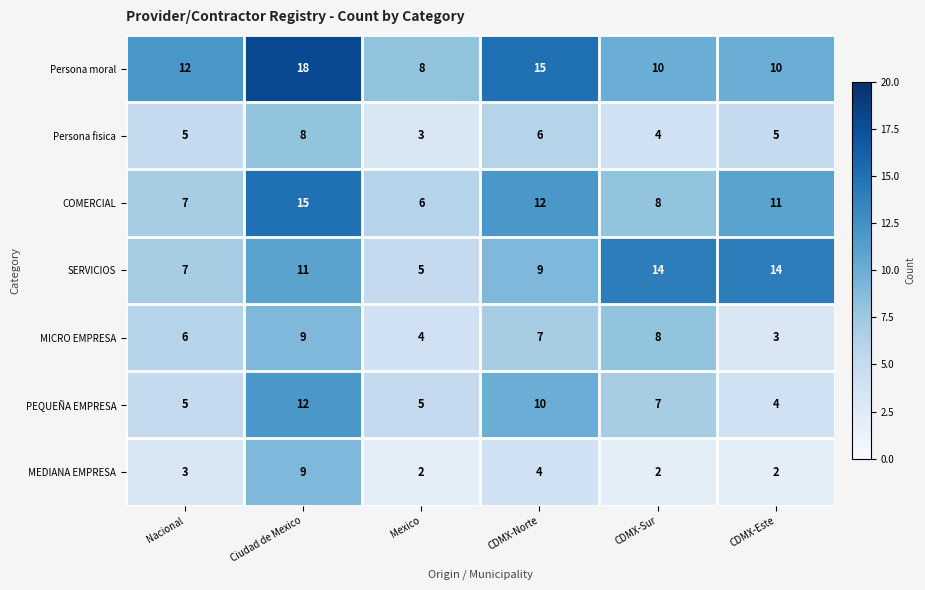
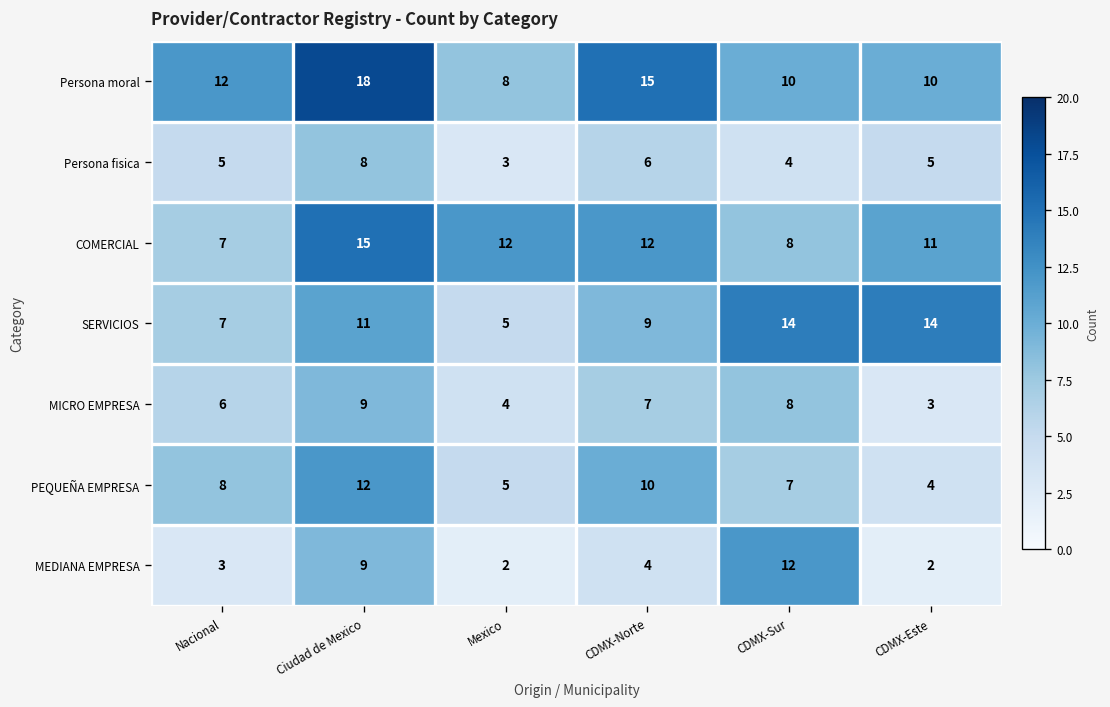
  {
    "Persona moral": {
      "Nacional": 12,
      "Ciudad de Mexico": 18,
      "Mexico": 8,
      "CDMX-Norte": 15,
      "CDMX-Sur": 10,
      "CDMX-Este": 10
    },
    "Persona fisica": {
      "Nacional": 5,
      "Ciudad de Mexico": 8,
      "Mexico": 3,
      "CDMX-Norte": 6,
      "CDMX-Sur": 4,
      "CDMX-Este": 5
    },
    "COMERCIAL": {
      "Nacional": 7,
      "Ciudad de Mexico": 15,
-     "Mexico": 6,
+     "Mexico": 12,
      "CDMX-Norte": 12,
      "CDMX-Sur": 8,
      "CDMX-Este": 11
    },
    "SERVICIOS": {
      "Nacional": 7,
      "Ciudad de Mexico": 11,
      "Mexico": 5,
      "CDMX-Norte": 9,
      "CDMX-Sur": 14,
      "CDMX-Este": 14
    },
    "MICRO EMPRESA": {
      "Nacional": 6,
      "Ciudad de Mexico": 9,
      "Mexico": 4,
      "CDMX-Norte": 7,
      "CDMX-Sur": 8,
      "CDMX-Este": 3
    },
    "PEQUEÑA EMPRESA": {
-     "Nacional": 5,
+     "Nacional": 8,
      "Ciudad de Mexico": 12,
      "Mexico": 5,
      "CDMX-Norte": 10,
      "CDMX-Sur": 7,
      "CDMX-Este": 4
    },
    "MEDIANA EMPRESA": {
      "Nacional": 3,
      "Ciudad de Mexico": 9,
      "Mexico": 2,
      "CDMX-Norte": 4,
-     "CDMX-Sur": 2,
+     "CDMX-Sur": 12,
      "CDMX-Este": 2
    }
  }
